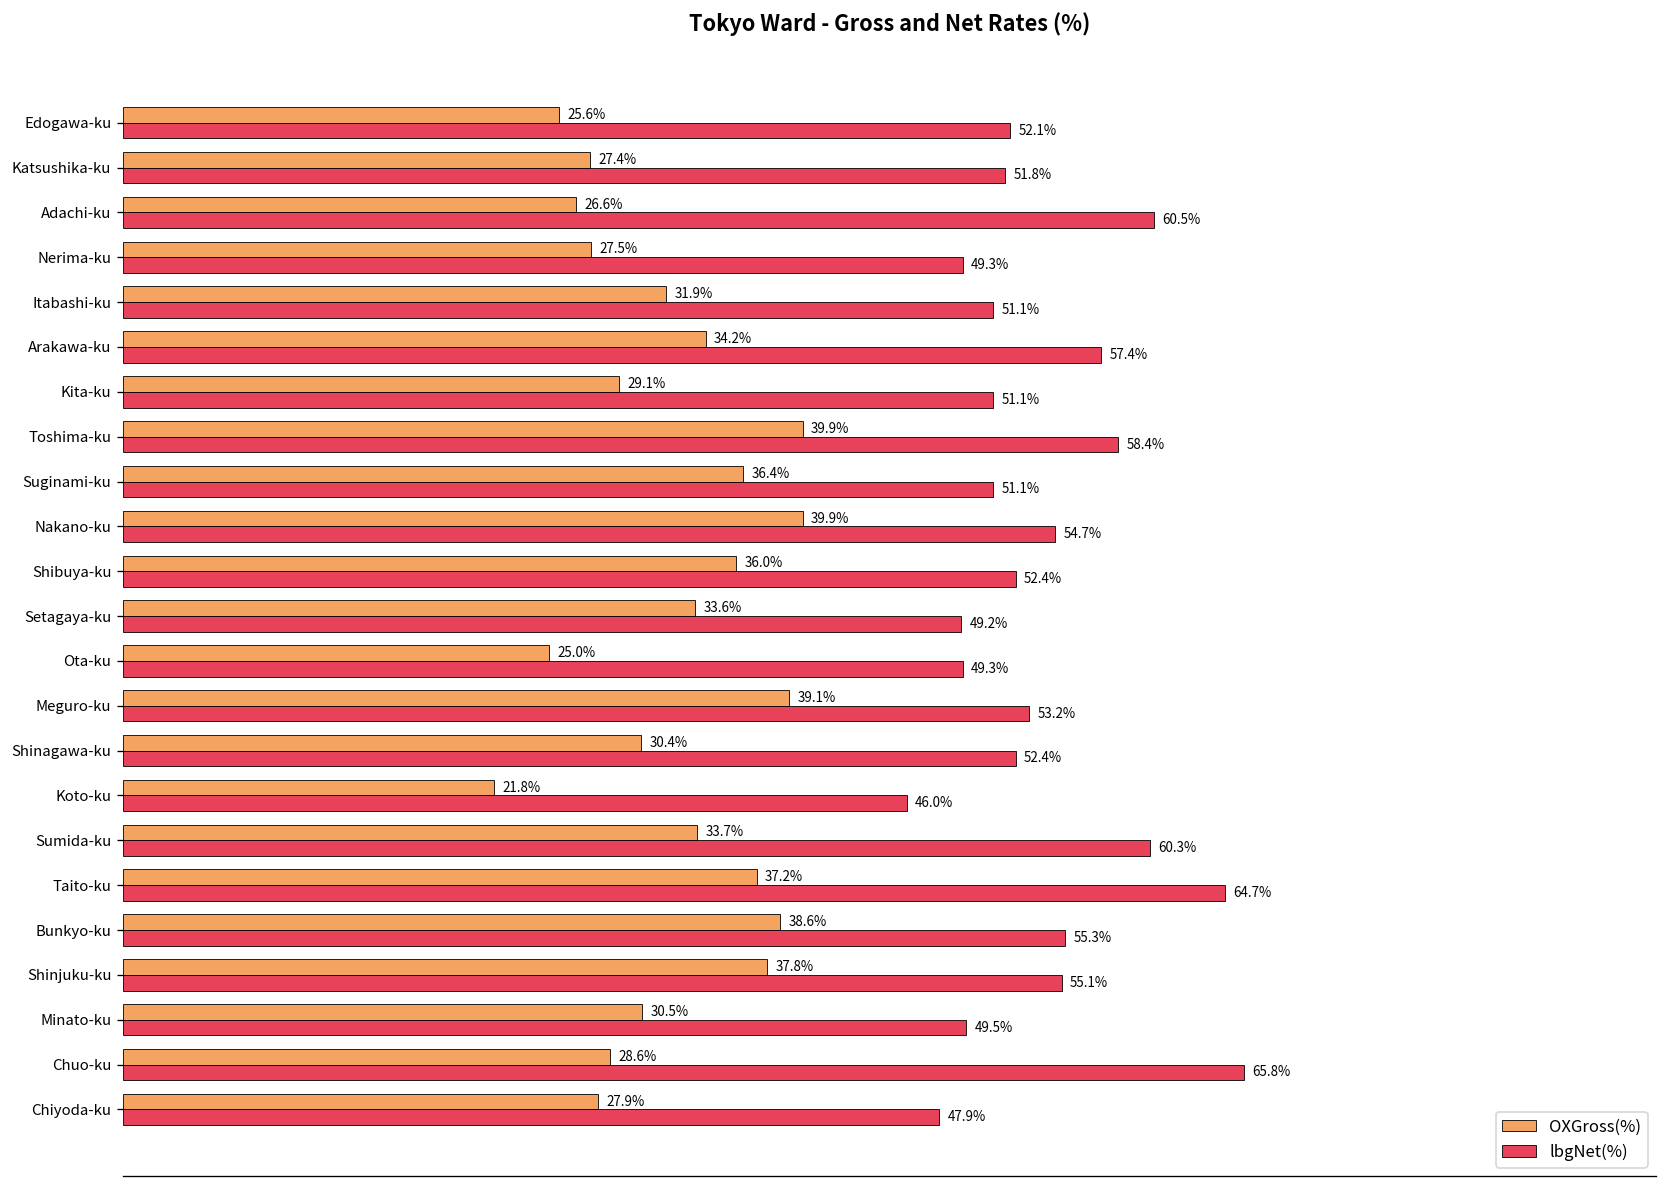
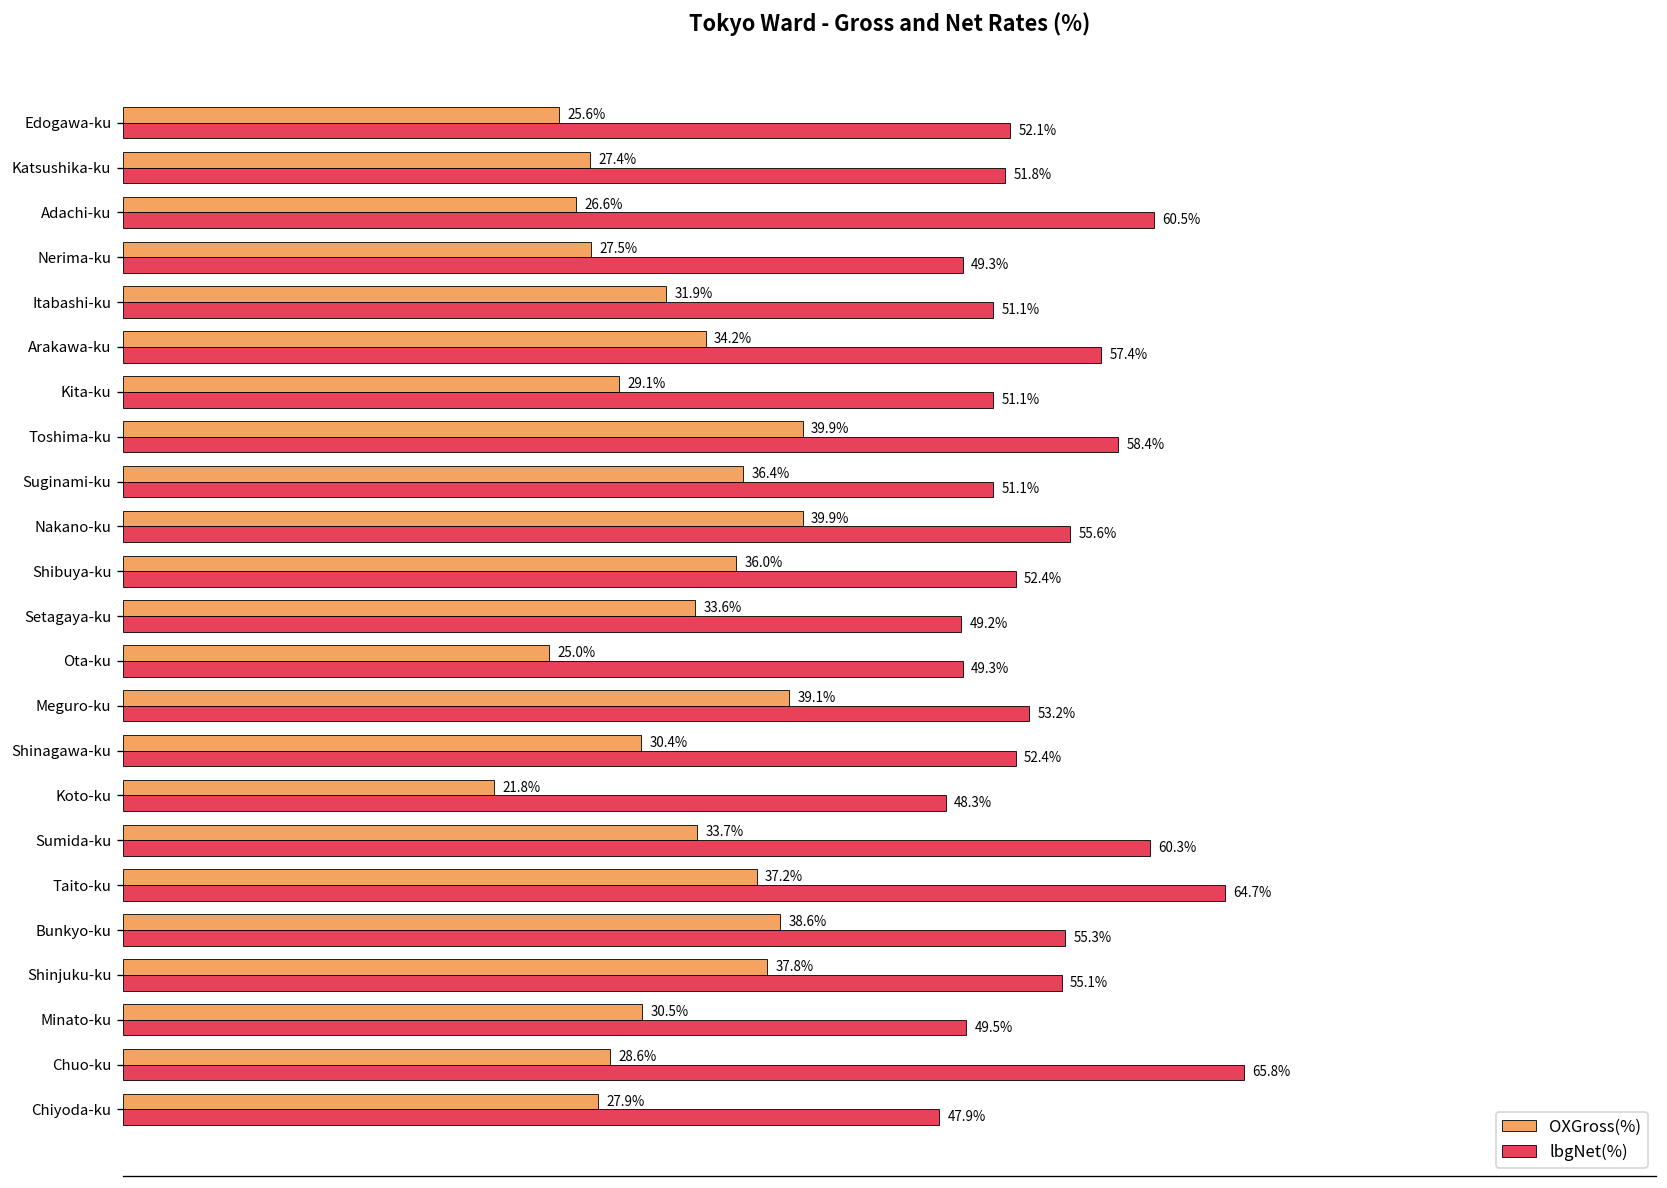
  {
    "OXGross(%)": {
      "Edogawa-ku": "25.6%",
      "Katsushika-ku": "27.4%",
      "Adachi-ku": "26.6%",
      "Nerima-ku": "27.5%",
      "Itabashi-ku": "31.9%",
      "Arakawa-ku": "34.2%",
      "Kita-ku": "29.1%",
      "Toshima-ku": "39.9%",
      "Suginami-ku": "36.4%",
      "Nakano-ku": "39.9%",
      "Shibuya-ku": "36.0%",
      "Setagaya-ku": "33.6%",
      "Ota-ku": "25.0%",
      "Meguro-ku": "39.1%",
      "Shinagawa-ku": "30.4%",
      "Koto-ku": "21.8%",
      "Sumida-ku": "33.7%",
      "Taito-ku": "37.2%",
      "Bunkyo-ku": "38.6%",
      "Shinjuku-ku": "37.8%",
      "Minato-ku": "30.5%",
      "Chuo-ku": "28.6%",
      "Chiyoda-ku": "27.9%"
    },
    "lbgNet(%)": {
      "Edogawa-ku": "52.1%",
      "Katsushika-ku": "51.8%",
      "Adachi-ku": "60.5%",
      "Nerima-ku": "49.3%",
      "Itabashi-ku": "51.1%",
      "Arakawa-ku": "57.4%",
      "Kita-ku": "51.1%",
      "Toshima-ku": "58.4%",
      "Suginami-ku": "51.1%",
-     "Nakano-ku": "54.7%",
+     "Nakano-ku": "55.6%",
      "Shibuya-ku": "52.4%",
      "Setagaya-ku": "49.2%",
      "Ota-ku": "49.3%",
      "Meguro-ku": "53.2%",
      "Shinagawa-ku": "52.4%",
-     "Koto-ku": "46.0%",
+     "Koto-ku": "48.3%",
      "Sumida-ku": "60.3%",
      "Taito-ku": "64.7%",
      "Bunkyo-ku": "55.3%",
      "Shinjuku-ku": "55.1%",
      "Minato-ku": "49.5%",
      "Chuo-ku": "65.8%",
      "Chiyoda-ku": "47.9%"
    }
  }
